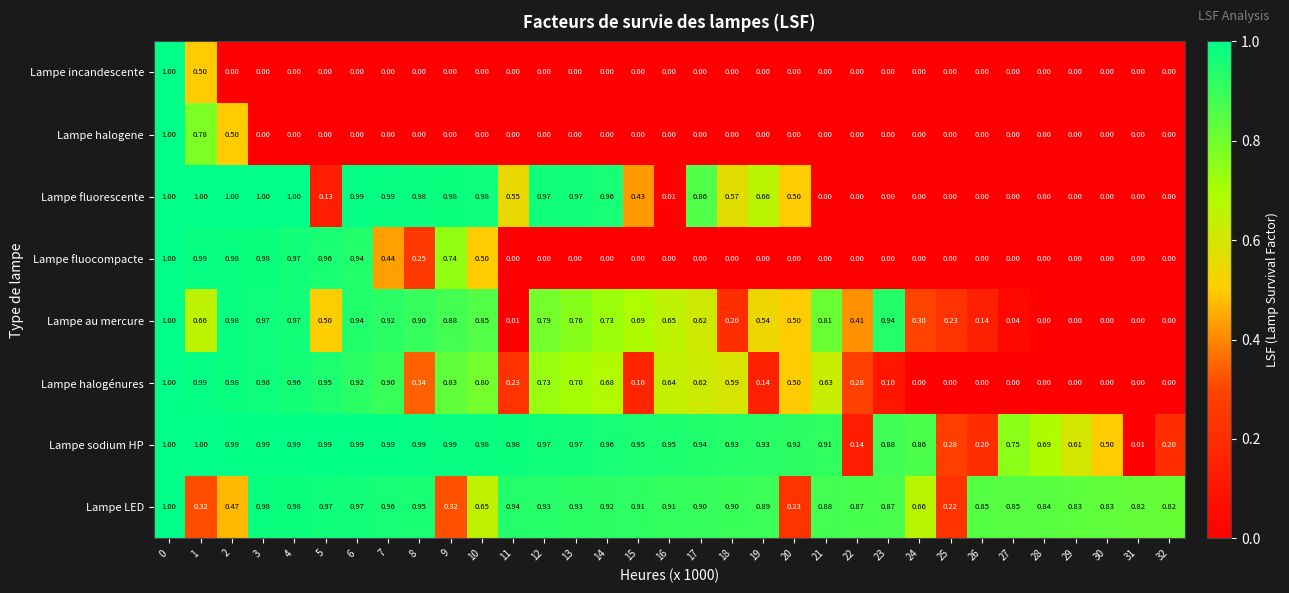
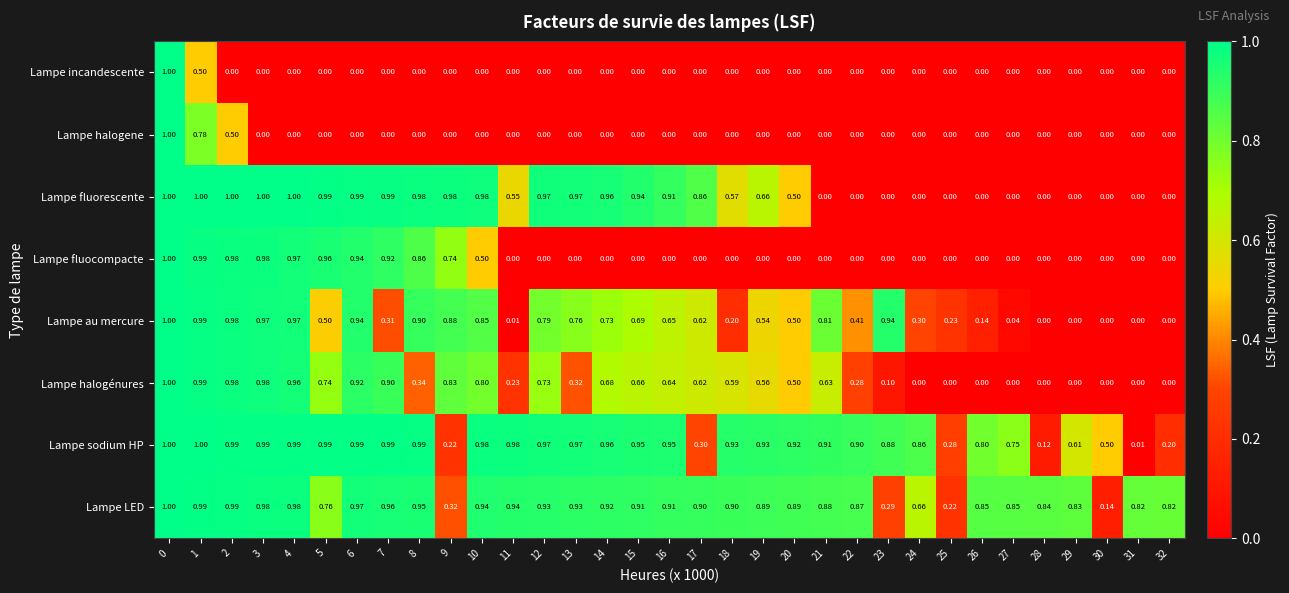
  {
    "Lampe fluorescente": {
      "0": 1.00,
      "1": 1.00,
      "2": 1.00,
      "3": 1.00,
      "4": 1.00,
-     "5": 0.13,
+     "5": 0.99,
      "6": 0.99,
      "7": 0.99,
      "8": 0.98,
      "9": 0.98,
      "10": 0.98,
      "11": 0.55,
      "12": 0.97,
      "13": 0.97,
      "14": 0.96,
-     "15": 0.43,
-     "16": 0.01,
+     "15": 0.94,
+     "16": 0.91,
      "17": 0.86,
      "18": 0.57,
      "19": 0.66,
      "20": 0.50,
      "21": 0.00,
      "22": 0.00,
      "23": 0.00,
      "24": 0.00,
      "25": 0.00,
      "26": 0.00,
      "27": 0.00,
      "28": 0.00,
      "29": 0.00,
      "30": 0.00,
      "31": 0.00,
      "32": 0.00
    },
    "Lampe fluocompacte": {
      "0": 1.00,
      "1": 0.99,
      "2": 0.98,
      "3": 0.98,
      "4": 0.97,
      "5": 0.96,
      "6": 0.94,
-     "7": 0.44,
-     "8": 0.25,
+     "7": 0.92,
+     "8": 0.86,
      "9": 0.74,
      "10": 0.50,
      "11": 0.00,
      "12": 0.00,
      "13": 0.00,
      "14": 0.00,
      "15": 0.00,
      "16": 0.00,
      "17": 0.00,
      "18": 0.00,
      "19": 0.00,
      "20": 0.00,
      "21": 0.00,
      "22": 0.00,
      "23": 0.00,
      "24": 0.00,
      "25": 0.00,
      "26": 0.00,
      "27": 0.00,
      "28": 0.00,
      "29": 0.00,
      "30": 0.00,
      "31": 0.00,
      "32": 0.00
    },
    "Lampe au mercure": {
      "0": 1.00,
-     "1": 0.66,
+     "1": 0.99,
      "2": 0.98,
      "3": 0.97,
      "4": 0.97,
      "5": 0.50,
      "6": 0.94,
-     "7": 0.92,
+     "7": 0.31,
      "8": 0.90,
      "9": 0.88,
      "10": 0.85,
      "11": 0.01,
      "12": 0.79,
      "13": 0.76,
      "14": 0.73,
      "15": 0.69,
      "16": 0.65,
      "17": 0.62,
      "18": 0.20,
      "19": 0.54,
      "20": 0.50,
      "21": 0.81,
      "22": 0.41,
      "23": 0.94,
      "24": 0.30,
      "25": 0.23,
      "26": 0.14,
      "27": 0.04,
      "28": 0.00,
      "29": 0.00,
      "30": 0.00,
      "31": 0.00,
      "32": 0.00
    },
    "Lampe halogénures": {
      "0": 1.00,
      "1": 0.99,
      "2": 0.98,
      "3": 0.98,
      "4": 0.96,
-     "5": 0.95,
+     "5": 0.74,
      "6": 0.92,
      "7": 0.90,
      "8": 0.34,
      "9": 0.83,
      "10": 0.80,
      "11": 0.23,
      "12": 0.73,
-     "13": 0.70,
+     "13": 0.32,
      "14": 0.68,
-     "15": 0.16,
+     "15": 0.66,
      "16": 0.64,
      "17": 0.62,
      "18": 0.59,
-     "19": 0.14,
+     "19": 0.56,
      "20": 0.50,
      "21": 0.63,
      "22": 0.28,
      "23": 0.10,
      "24": 0.00,
      "25": 0.00,
      "26": 0.00,
      "27": 0.00,
      "28": 0.00,
      "29": 0.00,
      "30": 0.00,
      "31": 0.00,
      "32": 0.00
    },
    "Lampe sodium HP": {
      "0": 1.00,
      "1": 1.00,
      "2": 0.99,
      "3": 0.99,
      "4": 0.99,
      "5": 0.99,
      "6": 0.99,
      "7": 0.99,
      "8": 0.99,
-     "9": 0.99,
+     "9": 0.22,
      "10": 0.98,
      "11": 0.98,
      "12": 0.97,
      "13": 0.97,
      "14": 0.96,
      "15": 0.95,
      "16": 0.95,
-     "17": 0.94,
+     "17": 0.30,
      "18": 0.93,
      "19": 0.93,
      "20": 0.92,
      "21": 0.91,
-     "22": 0.14,
+     "22": 0.90,
      "23": 0.88,
      "24": 0.86,
      "25": 0.28,
-     "26": 0.20,
+     "26": 0.80,
      "27": 0.75,
-     "28": 0.69,
+     "28": 0.12,
      "29": 0.61,
      "30": 0.50,
      "31": 0.01,
      "32": 0.20
    },
    "Lampe LED": {
      "0": 1.00,
-     "1": 0.32,
-     "2": 0.47,
+     "1": 0.99,
+     "2": 0.99,
      "3": 0.98,
      "4": 0.98,
-     "5": 0.97,
+     "5": 0.76,
      "6": 0.97,
      "7": 0.96,
      "8": 0.95,
      "9": 0.32,
-     "10": 0.65,
+     "10": 0.94,
      "11": 0.94,
      "12": 0.93,
      "13": 0.93,
      "14": 0.92,
      "15": 0.91,
      "16": 0.91,
      "17": 0.90,
      "18": 0.90,
      "19": 0.89,
-     "20": 0.23,
+     "20": 0.89,
      "21": 0.88,
      "22": 0.87,
-     "23": 0.87,
+     "23": 0.29,
      "24": 0.66,
      "25": 0.22,
      "26": 0.85,
      "27": 0.85,
      "28": 0.84,
      "29": 0.83,
-     "30": 0.83,
+     "30": 0.14,
      "31": 0.82,
      "32": 0.82
    }
  }
